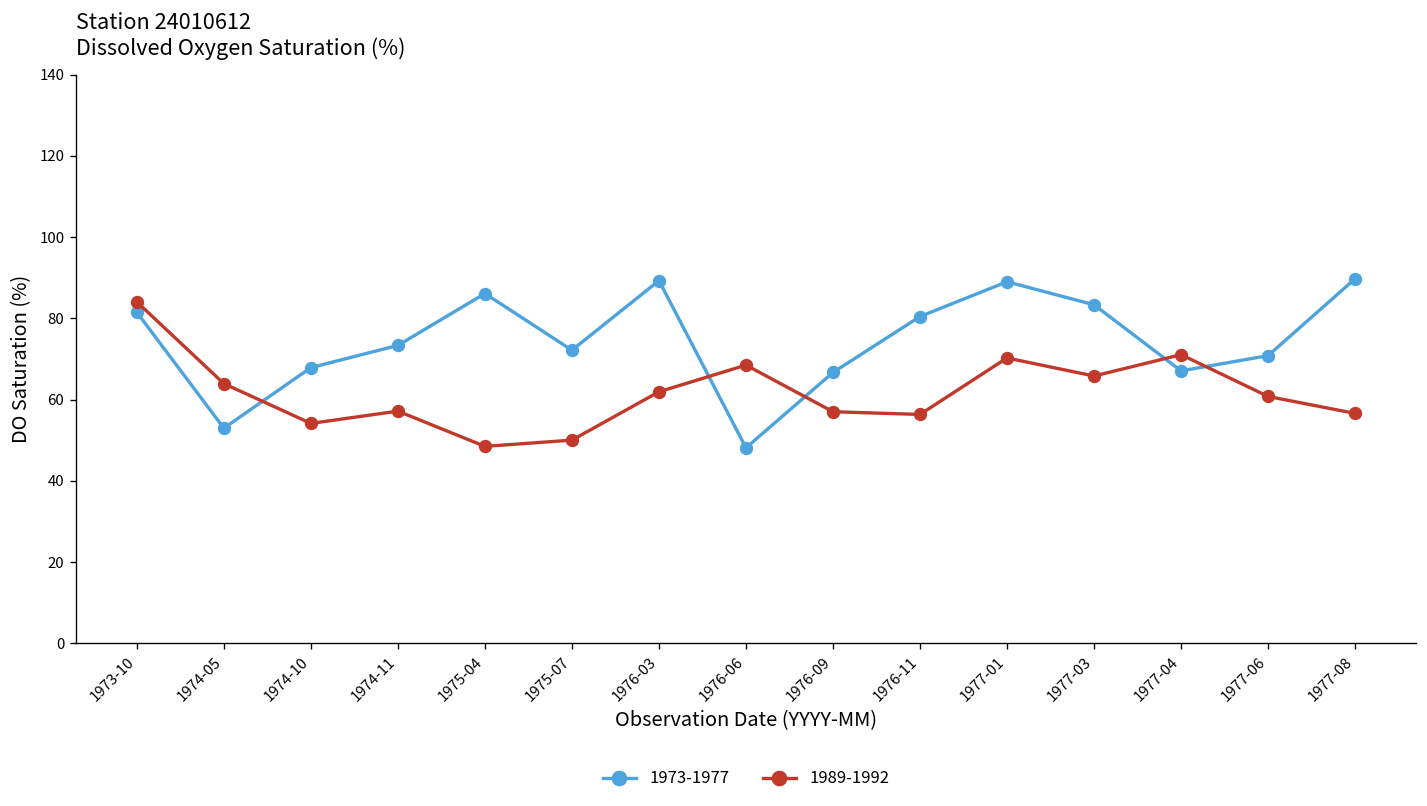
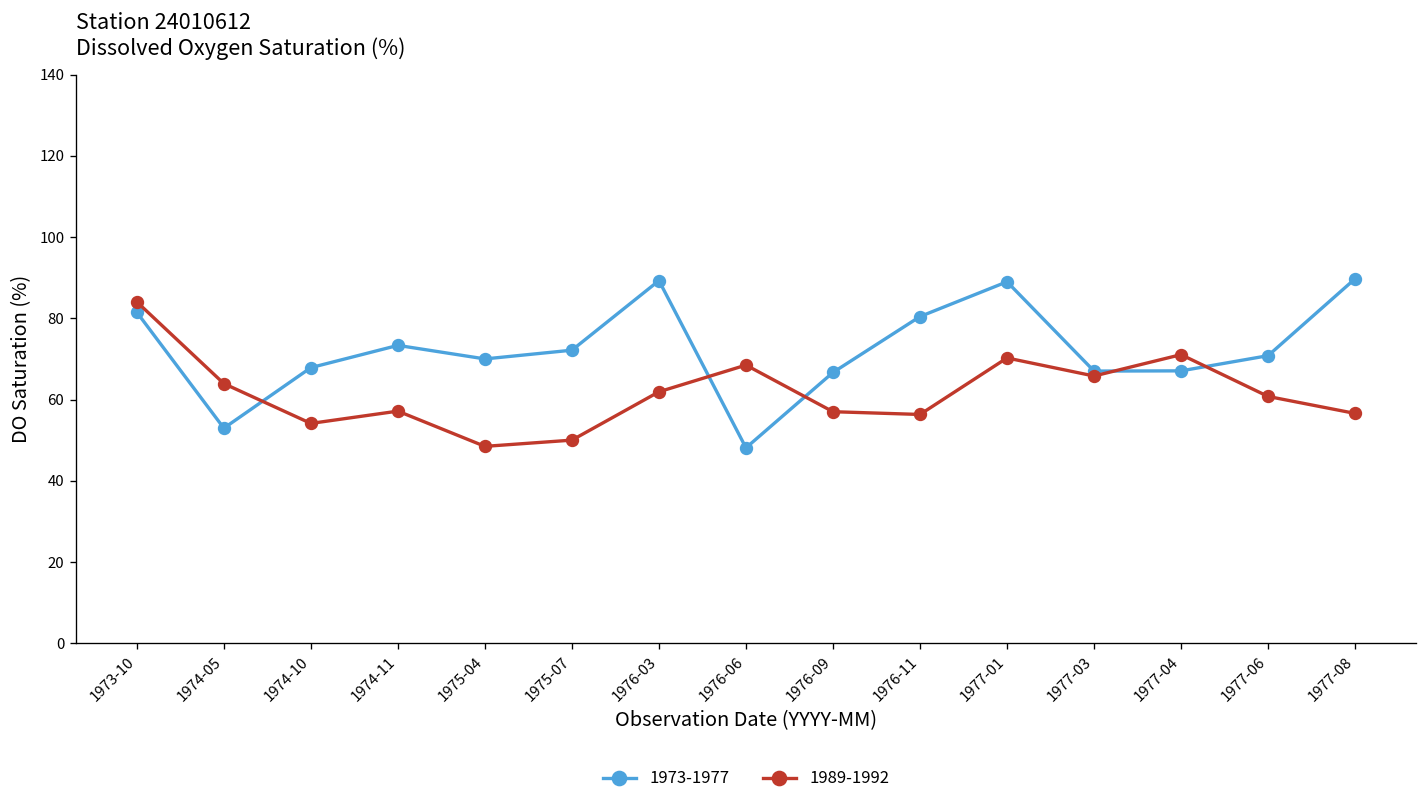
  {
    "1973-1977": {
      "1973-10": 81,
      "1974-05": 53,
      "1974-10": 68,
      "1974-11": 73,
-     "1975-04": 86,
+     "1975-04": 70,
      "1975-07": 72,
      "1976-03": 89,
      "1976-06": 48,
      "1976-09": 67,
      "1976-11": 80,
      "1977-01": 89,
-     "1977-03": 83,
+     "1977-03": 67,
      "1977-04": 67,
      "1977-06": 71,
      "1977-08": 90
    },
    "1989-1992": {
      "1973-10": 84,
      "1974-05": 64,
      "1974-10": 54,
      "1974-11": 57,
      "1975-04": 48,
      "1975-07": 50,
      "1976-03": 62,
      "1976-06": 68,
      "1976-09": 57,
      "1976-11": 56,
      "1977-01": 70,
      "1977-03": 66,
      "1977-04": 71,
      "1977-06": 61,
      "1977-08": 57
    }
  }
